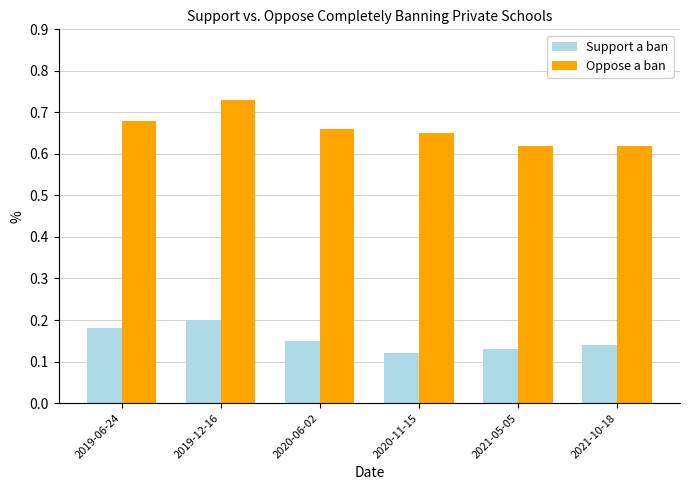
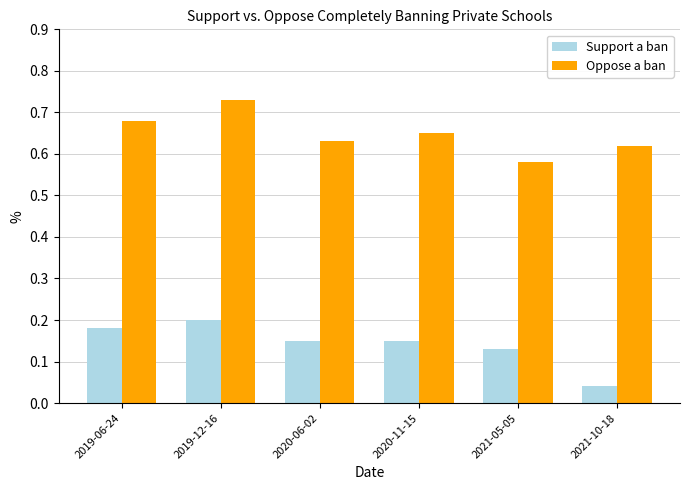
  {
    "Support a ban": {
      "2019-06-24": 0.18,
      "2019-12-16": 0.20,
      "2020-06-02": 0.15,
-     "2020-11-15": 0.12,
+     "2020-11-15": 0.15,
      "2021-05-05": 0.13,
-     "2021-10-18": 0.14
+     "2021-10-18": 0.04
    },
    "Oppose a ban": {
      "2019-06-24": 0.68,
      "2019-12-16": 0.73,
-     "2020-06-02": 0.66,
+     "2020-06-02": 0.63,
      "2020-11-15": 0.65,
-     "2021-05-05": 0.62,
+     "2021-05-05": 0.58,
      "2021-10-18": 0.62
    }
  }
